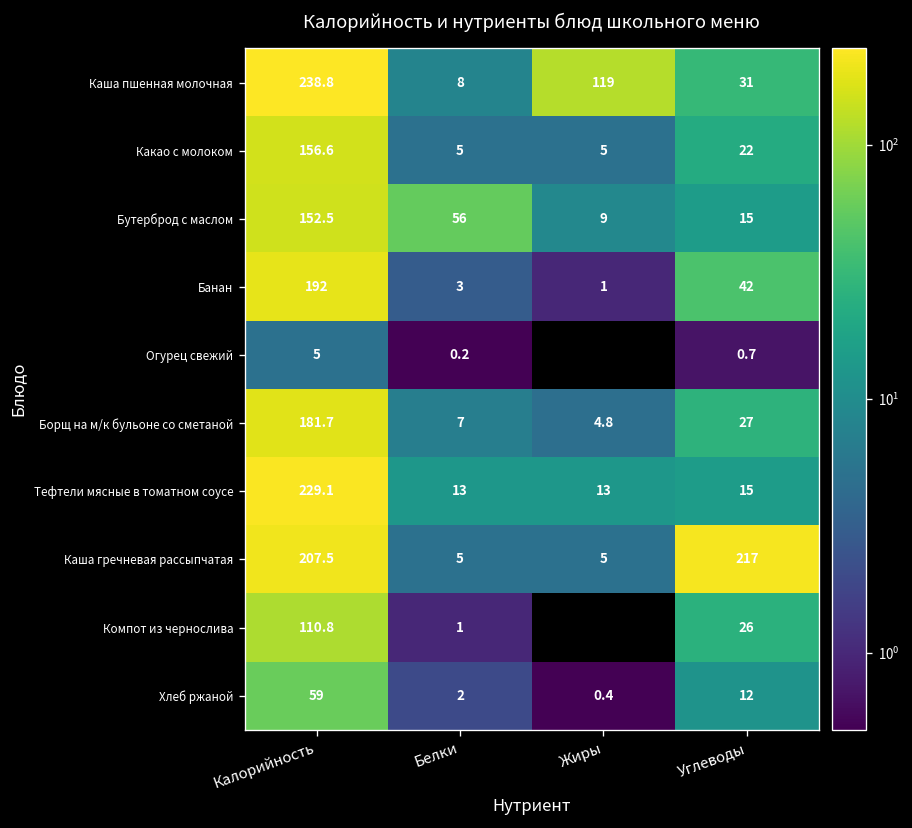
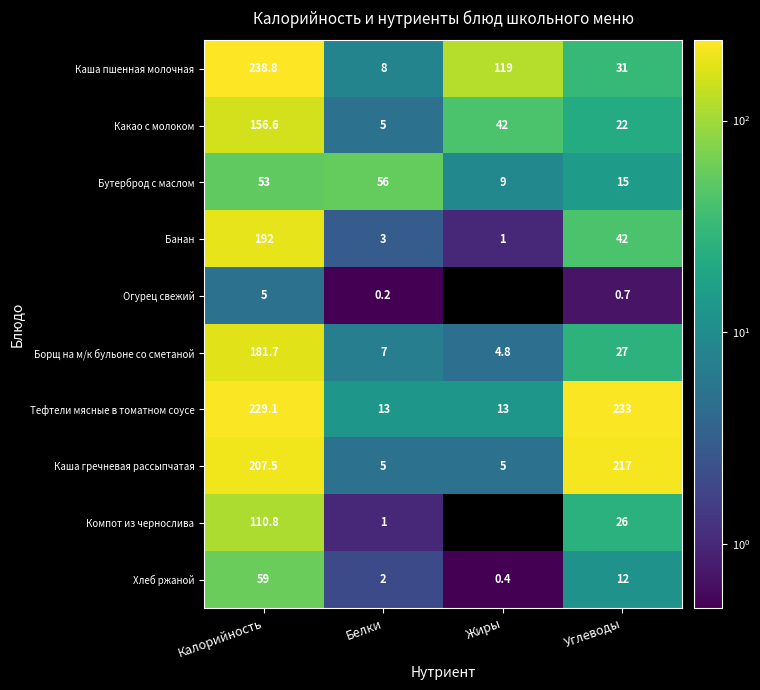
  {
    "Каша пшенная молочная": {
      "Калорийность": 238.8,
      "Белки": 8,
      "Жиры": 119,
      "Углеводы": 31
    },
    "Какао с молоком": {
      "Калорийность": 156.6,
      "Белки": 5,
-     "Жиры": 5,
+     "Жиры": 42,
      "Углеводы": 22
    },
    "Бутерброд с маслом": {
-     "Калорийность": 152.5,
+     "Калорийность": 53,
      "Белки": 56,
      "Жиры": 9,
      "Углеводы": 15
    },
    "Банан": {
      "Калорийность": 192,
      "Белки": 3,
      "Жиры": 1,
      "Углеводы": 42
    },
    "Огурец свежий": {
      "Калорийность": 5,
      "Белки": 0.2,
      "Углеводы": 0.7
    },
    "Борщ на м/к бульоне со сметаной": {
      "Калорийность": 181.7,
      "Белки": 7,
      "Жиры": 4.8,
      "Углеводы": 27
    },
    "Тефтели мясные в томатном соусе": {
      "Калорийность": 229.1,
      "Белки": 13,
      "Жиры": 13,
-     "Углеводы": 15
+     "Углеводы": 233
    },
    "Каша гречневая рассыпчатая": {
      "Калорийность": 207.5,
      "Белки": 5,
      "Жиры": 5,
      "Углеводы": 217
    },
    "Компот из чернослива": {
      "Калорийность": 110.8,
      "Белки": 1,
      "Углеводы": 26
    },
    "Хлеб ржаной": {
      "Калорийность": 59,
      "Белки": 2,
      "Жиры": 0.4,
      "Углеводы": 12
    }
  }
